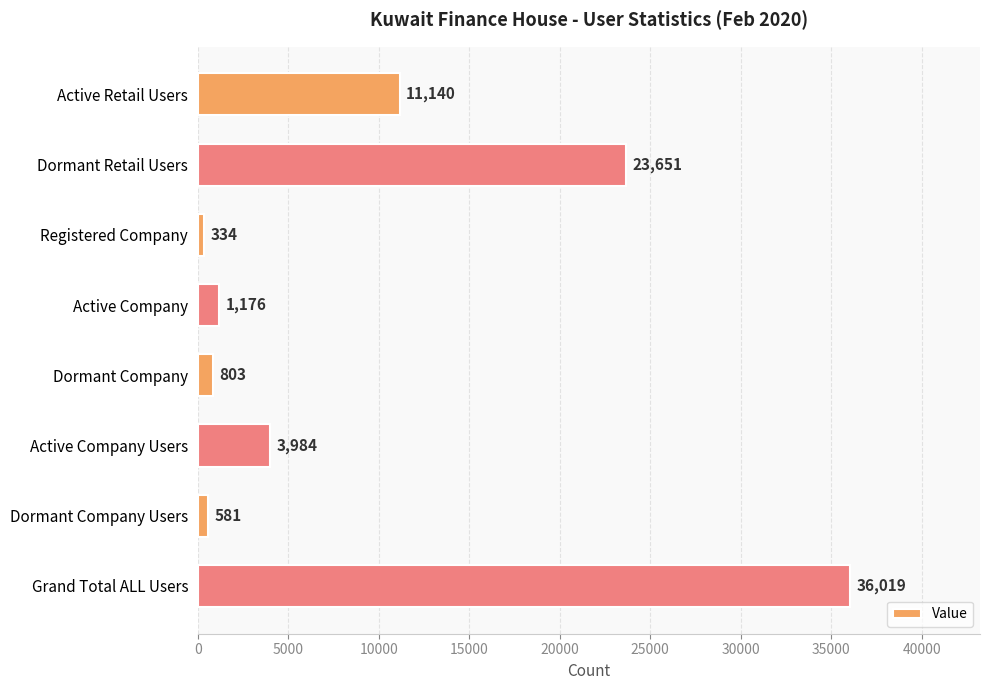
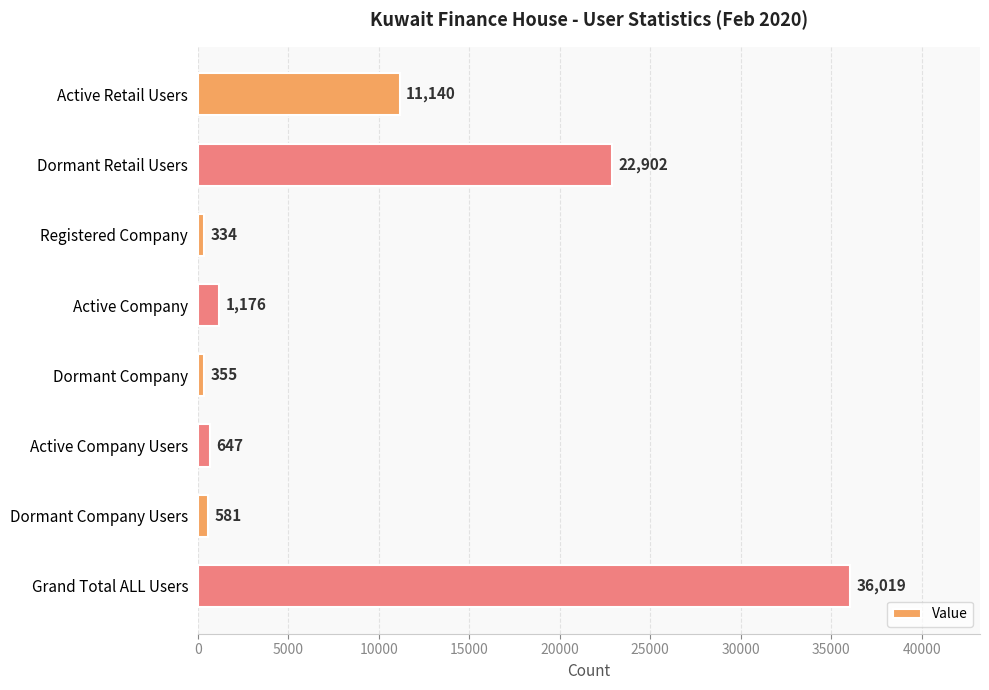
  {
    "Active Retail Users": "11,140",
-   "Dormant Retail Users": "23,651",
+   "Dormant Retail Users": "22,902",
    "Registered Company": "334",
    "Active Company": "1,176",
-   "Dormant Company": "803",
-   "Active Company Users": "3,984",
+   "Dormant Company": "355",
+   "Active Company Users": "647",
    "Dormant Company Users": "581",
    "Grand Total ALL Users": "36,019"
  }
